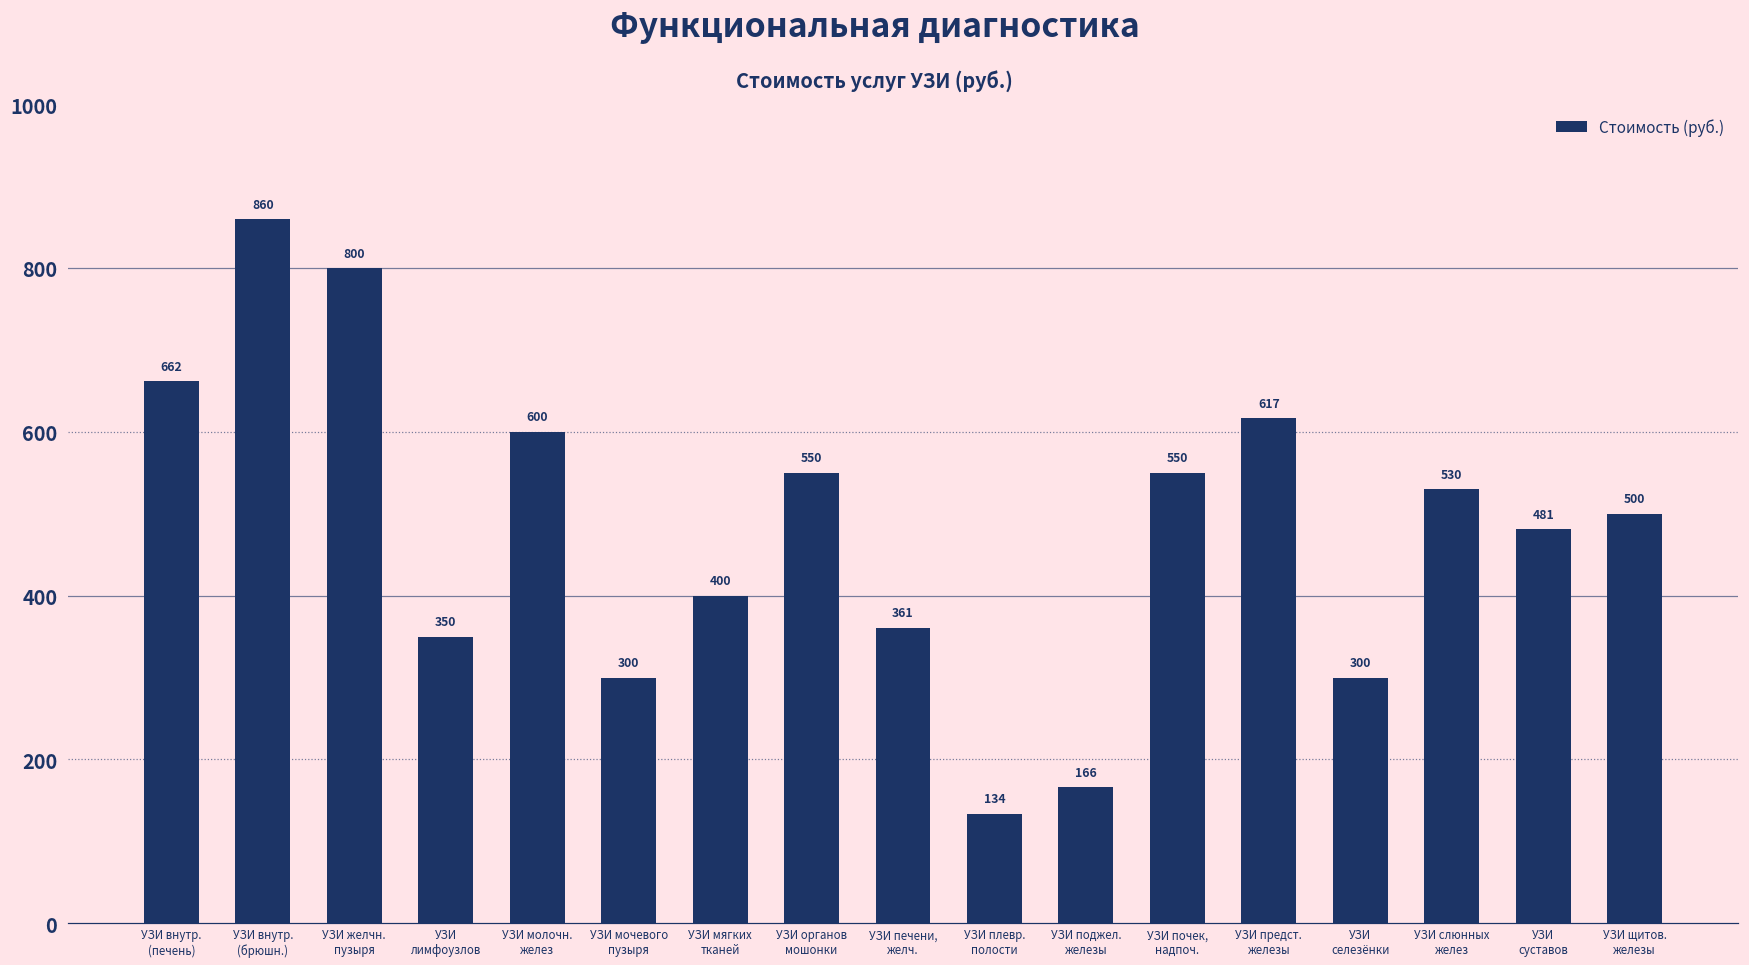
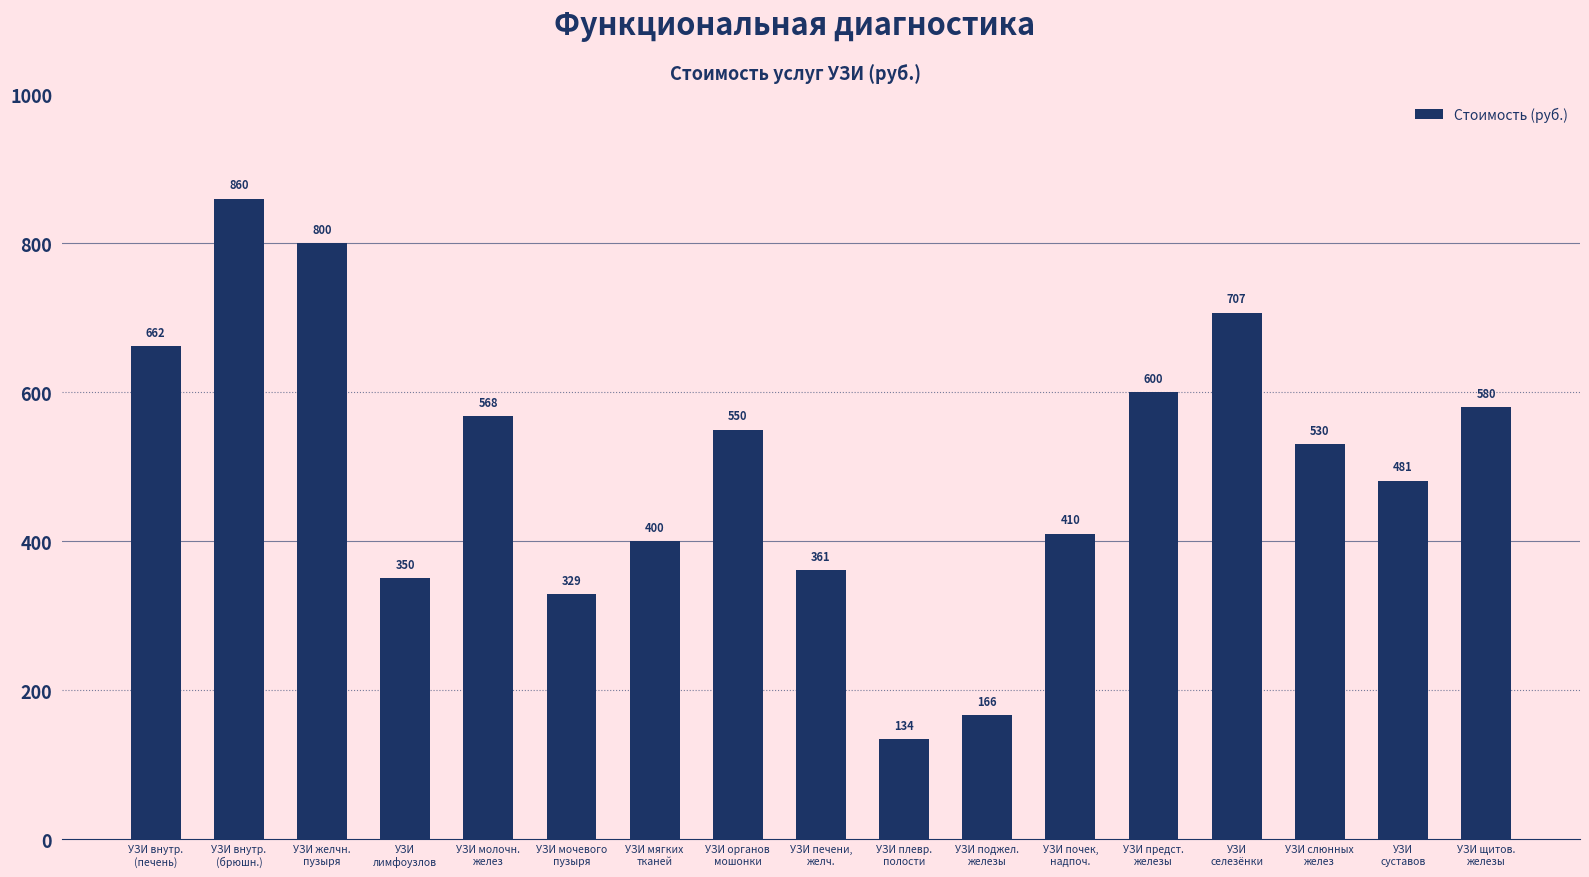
  {
    "УЗИ внутр. (печень)": 662,
    "УЗИ внутр. (брюшн.)": 860,
    "УЗИ желчн. пузыря": 800,
    "УЗИ лимфоузлов": 350,
-   "УЗИ молочн. желез": 600,
-   "УЗИ мочевого пузыря": 300,
+   "УЗИ молочн. желез": 568,
+   "УЗИ мочевого пузыря": 329,
    "УЗИ мягких тканей": 400,
    "УЗИ органов мошонки": 550,
    "УЗИ печени, желч.": 361,
    "УЗИ плевр. полости": 134,
    "УЗИ поджел. железы": 166,
-   "УЗИ почек, надпоч.": 550,
-   "УЗИ предст. железы": 617,
-   "УЗИ селезёнки": 300,
+   "УЗИ почек, надпоч.": 410,
+   "УЗИ предст. железы": 600,
+   "УЗИ селезёнки": 707,
    "УЗИ слюнных желез": 530,
    "УЗИ суставов": 481,
-   "УЗИ щитов. железы": 500
+   "УЗИ щитов. железы": 580
  }
